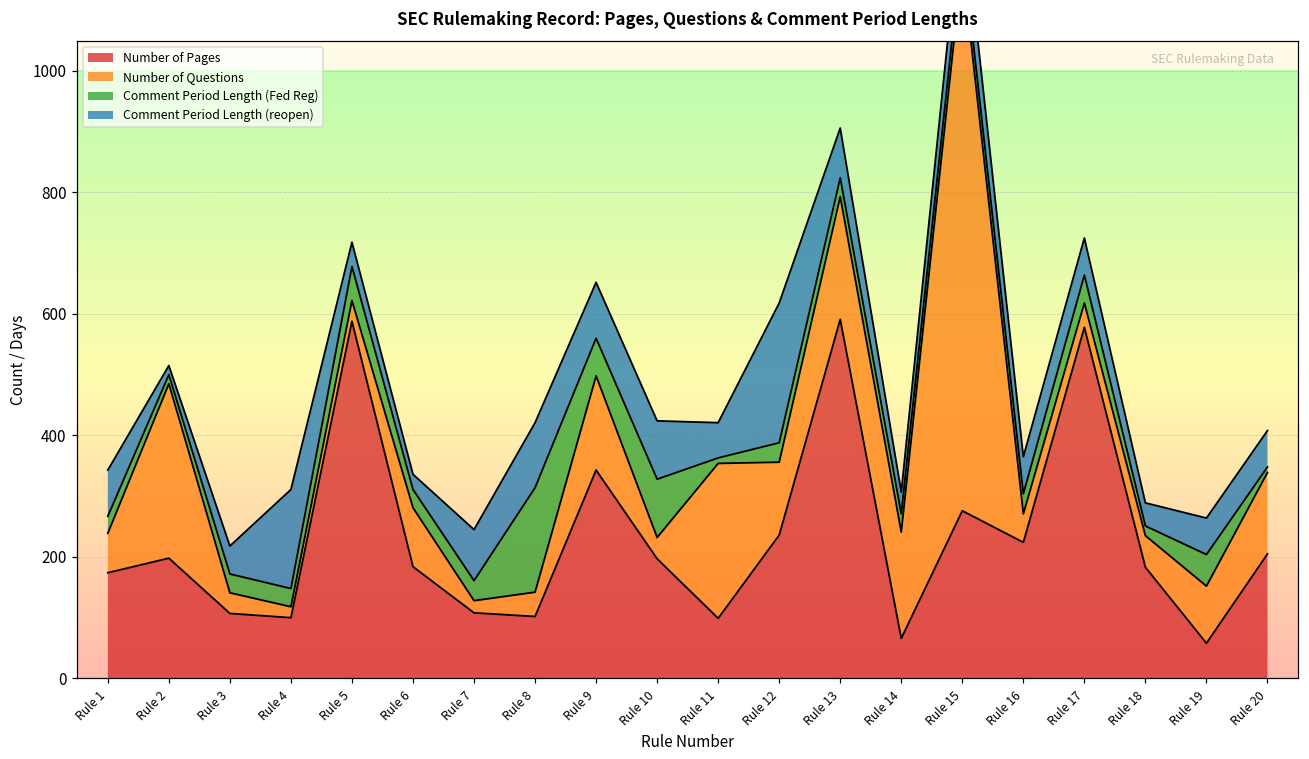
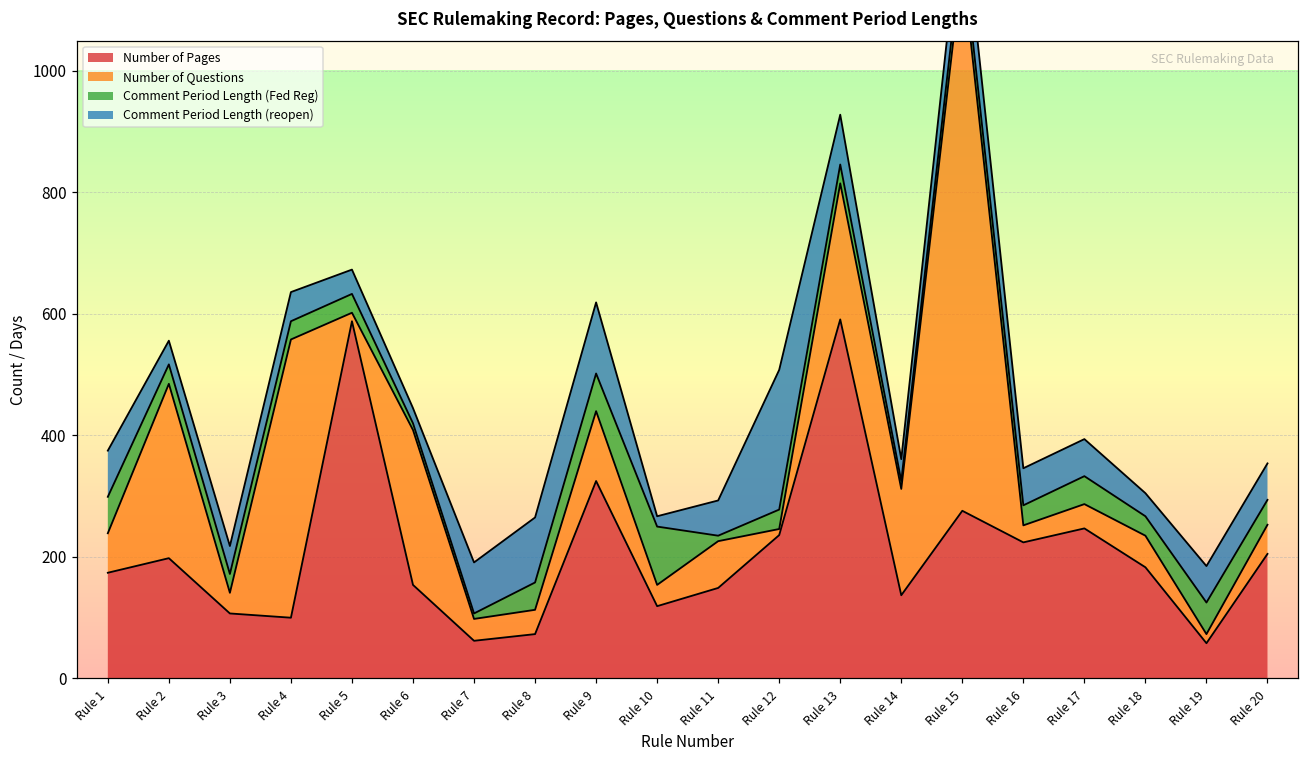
  {
    "Number of Pages": {
      "Rule 1": 170,
      "Rule 2": 200,
      "Rule 3": 110,
      "Rule 4": 100,
      "Rule 5": 590,
-     "Rule 6": 180,
-     "Rule 7": 110,
-     "Rule 8": 100,
-     "Rule 9": 340,
-     "Rule 10": 200,
-     "Rule 11": 100,
+     "Rule 6": 150,
+     "Rule 7": 60,
+     "Rule 8": 70,
+     "Rule 9": 330,
+     "Rule 10": 120,
+     "Rule 11": 150,
      "Rule 12": 240,
      "Rule 13": 590,
-     "Rule 14": 70,
+     "Rule 14": 140,
      "Rule 15": 280,
      "Rule 16": 220,
-     "Rule 17": 580,
+     "Rule 17": 250,
      "Rule 18": 180,
      "Rule 19": 60,
      "Rule 20": 210
    },
    "Number of Questions": {
      "Rule 1": 70,
      "Rule 2": 290,
      "Rule 3": 30,
-     "Rule 4": 20,
-     "Rule 5": 30,
-     "Rule 6": 100,
-     "Rule 7": 20,
+     "Rule 4": 460,
+     "Rule 5": 10,
+     "Rule 6": 260,
+     "Rule 7": 40,
      "Rule 8": 40,
-     "Rule 9": 160,
+     "Rule 9": 120,
      "Rule 10": 40,
-     "Rule 11": 260,
-     "Rule 12": 120,
-     "Rule 13": 200,
+     "Rule 11": 80,
+     "Rule 12": 10,
+     "Rule 13": 220,
      "Rule 14": 180,
-     "Rule 16": 50,
+     "Rule 16": 30,
      "Rule 17": 40,
      "Rule 18": 50,
-     "Rule 19": 90,
-     "Rule 20": 130
+     "Rule 19": 20,
+     "Rule 20": 50
    },
    "Comment Period Length (Fed Reg)": {
-     "Rule 1": 30,
-     "Rule 2": 20,
+     "Rule 1": 60,
+     "Rule 2": 30,
      "Rule 3": 30,
      "Rule 4": 30,
-     "Rule 5": 60,
-     "Rule 6": 30,
-     "Rule 7": 30,
-     "Rule 8": 170,
+     "Rule 5": 30,
+     "Rule 6": 10,
+     "Rule 7": 10,
+     "Rule 8": 50,
      "Rule 9": 60,
      "Rule 10": 100,
      "Rule 11": 10,
      "Rule 12": 30,
      "Rule 13": 30,
-     "Rule 14": 30,
+     "Rule 14": 10,
      "Rule 16": 30,
      "Rule 17": 50,
-     "Rule 18": 20,
+     "Rule 18": 30,
      "Rule 19": 50,
-     "Rule 20": 10
+     "Rule 20": 40
    },
    "Comment Period Length (reopen)": {
      "Rule 1": 80,
-     "Rule 2": 20,
+     "Rule 2": 40,
      "Rule 3": 50,
-     "Rule 4": 160,
+     "Rule 4": 50,
      "Rule 5": 40,
      "Rule 6": 30,
      "Rule 7": 80,
      "Rule 8": 110,
-     "Rule 9": 90,
-     "Rule 10": 100,
+     "Rule 9": 120,
+     "Rule 10": 20,
      "Rule 11": 60,
      "Rule 12": 230,
      "Rule 13": 80,
      "Rule 14": 40,
      "Rule 16": 60,
      "Rule 17": 60,
      "Rule 18": 40,
      "Rule 19": 60,
      "Rule 20": 60
    }
  }
